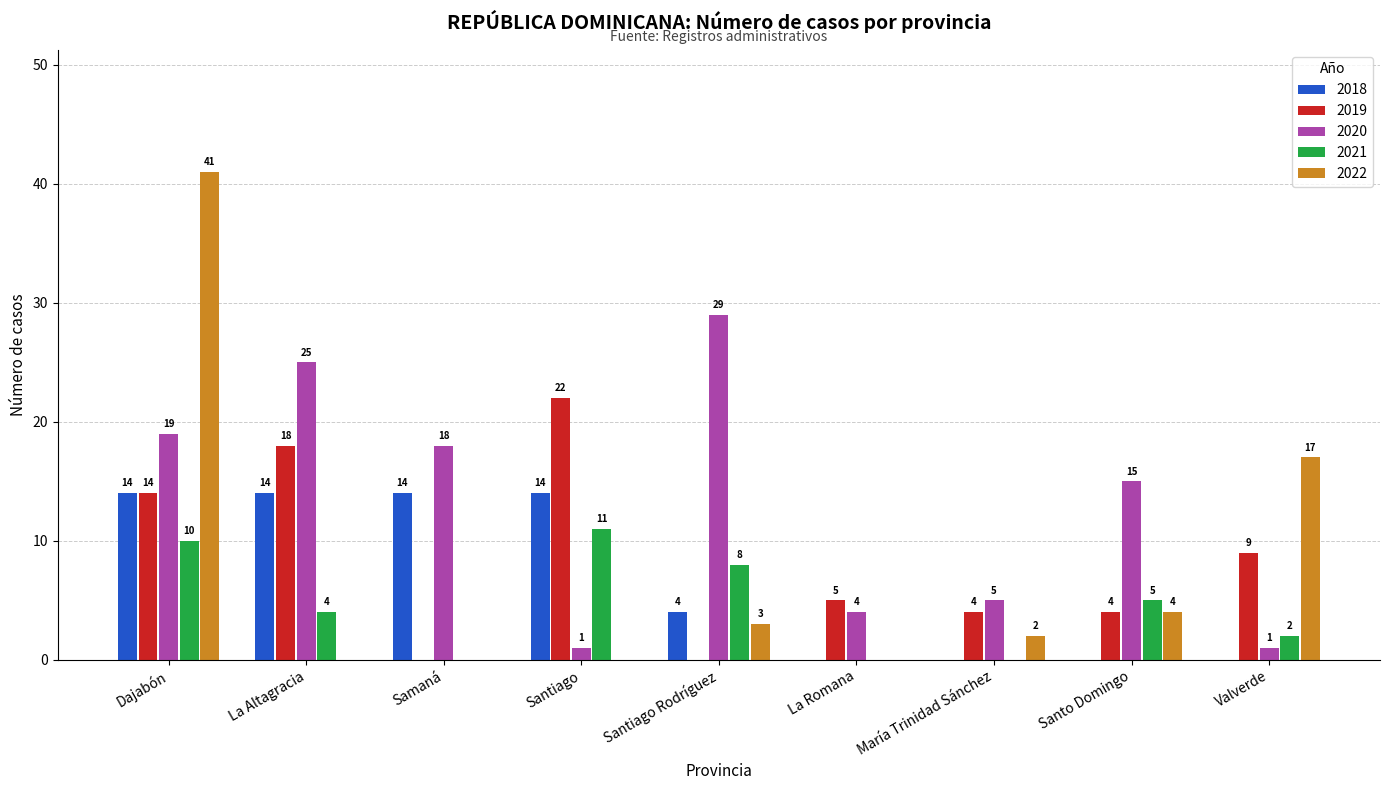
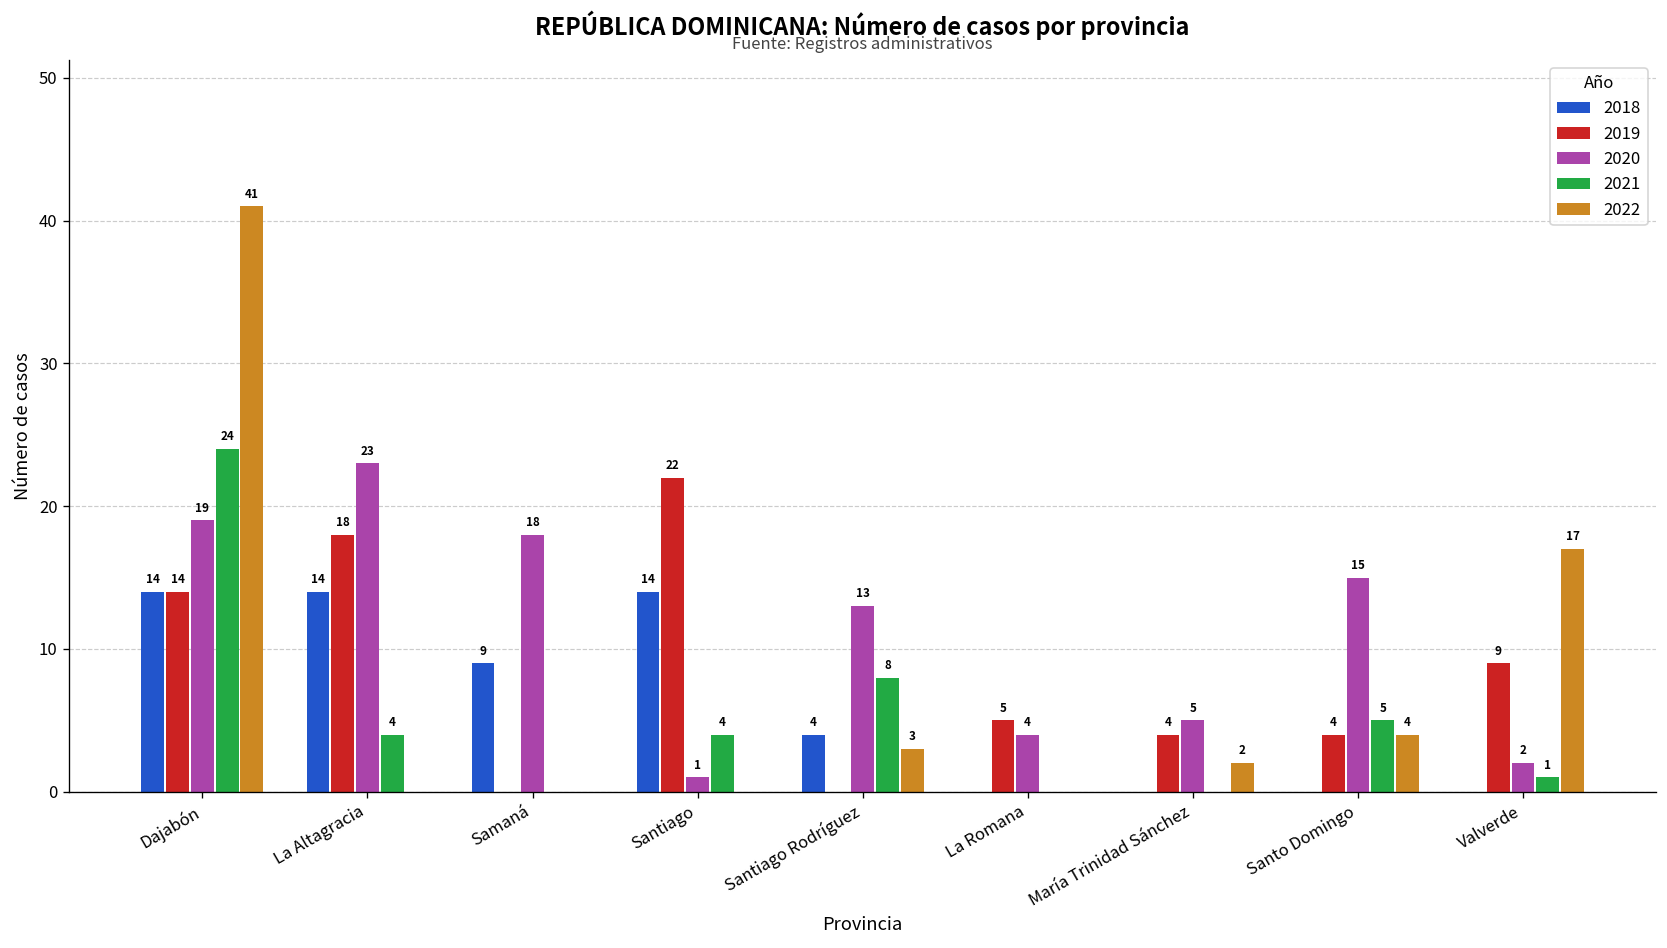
  {
    "2018": {
      "Dajabón": 14,
      "La Altagracia": 14,
-     "Samaná": 14,
+     "Samaná": 9,
      "Santiago": 14,
      "Santiago Rodríguez": 4
    },
    "2019": {
      "Dajabón": 14,
      "La Altagracia": 18,
      "Santiago": 22,
      "La Romana": 5,
      "María Trinidad Sánchez": 4,
      "Santo Domingo": 4,
      "Valverde": 9
    },
    "2020": {
      "Dajabón": 19,
-     "La Altagracia": 25,
+     "La Altagracia": 23,
      "Samaná": 18,
      "Santiago": 1,
-     "Santiago Rodríguez": 29,
+     "Santiago Rodríguez": 13,
      "La Romana": 4,
      "María Trinidad Sánchez": 5,
      "Santo Domingo": 15,
-     "Valverde": 1
+     "Valverde": 2
    },
    "2021": {
-     "Dajabón": 10,
+     "Dajabón": 24,
      "La Altagracia": 4,
-     "Santiago": 11,
+     "Santiago": 4,
      "Santiago Rodríguez": 8,
      "Santo Domingo": 5,
-     "Valverde": 2
+     "Valverde": 1
    },
    "2022": {
      "Dajabón": 41,
      "Santiago Rodríguez": 3,
      "María Trinidad Sánchez": 2,
      "Santo Domingo": 4,
      "Valverde": 17
    }
  }
